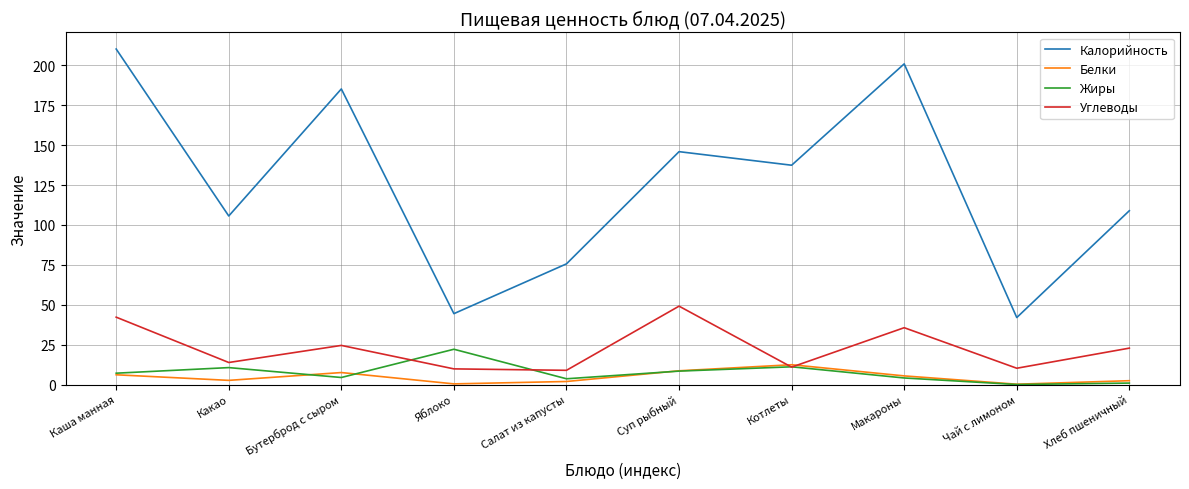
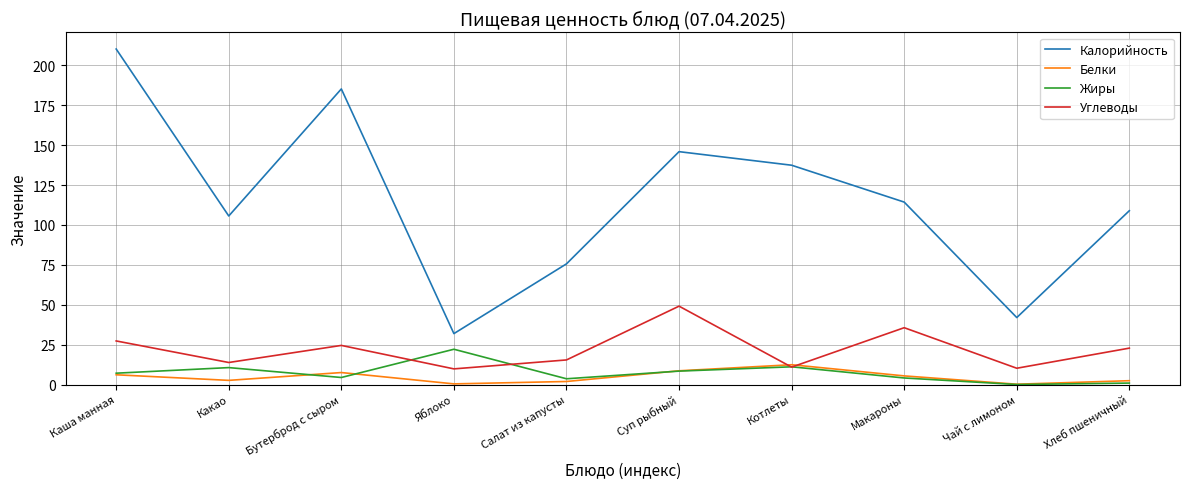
  {
    "Калорийность": {
      "Каша манная": 210,
      "Какао": 106,
      "Бутерброд с сыром": 185,
-     "Яблоко": 44,
+     "Яблоко": 32,
      "Салат из капусты": 76,
      "Суп рыбный": 146,
      "Котлеты": 137,
-     "Макароны": 201,
+     "Макароны": 114,
      "Чай с лимоном": 42,
      "Хлеб пшеничный": 109
    },
    "Белки": {
      "Какао": 3,
      "Бутерброд с сыром": 8,
      "Яблоко": 0,
      "Салат из капусты": 2
    },
    "Жиры": {
      "Какао": 11,
      "Бутерброд с сыром": 4,
      "Яблоко": 22,
      "Салат из капусты": 4
    },
    "Углеводы": {
-     "Каша манная": 42,
+     "Каша манная": 27,
      "Какао": 14,
      "Бутерброд с сыром": 25,
      "Яблоко": 10,
-     "Салат из капусты": 9,
+     "Салат из капусты": 15,
      "Суп рыбный": 49,
      "Макароны": 36,
      "Чай с лимоном": 10,
      "Хлеб пшеничный": 23
    }
  }
